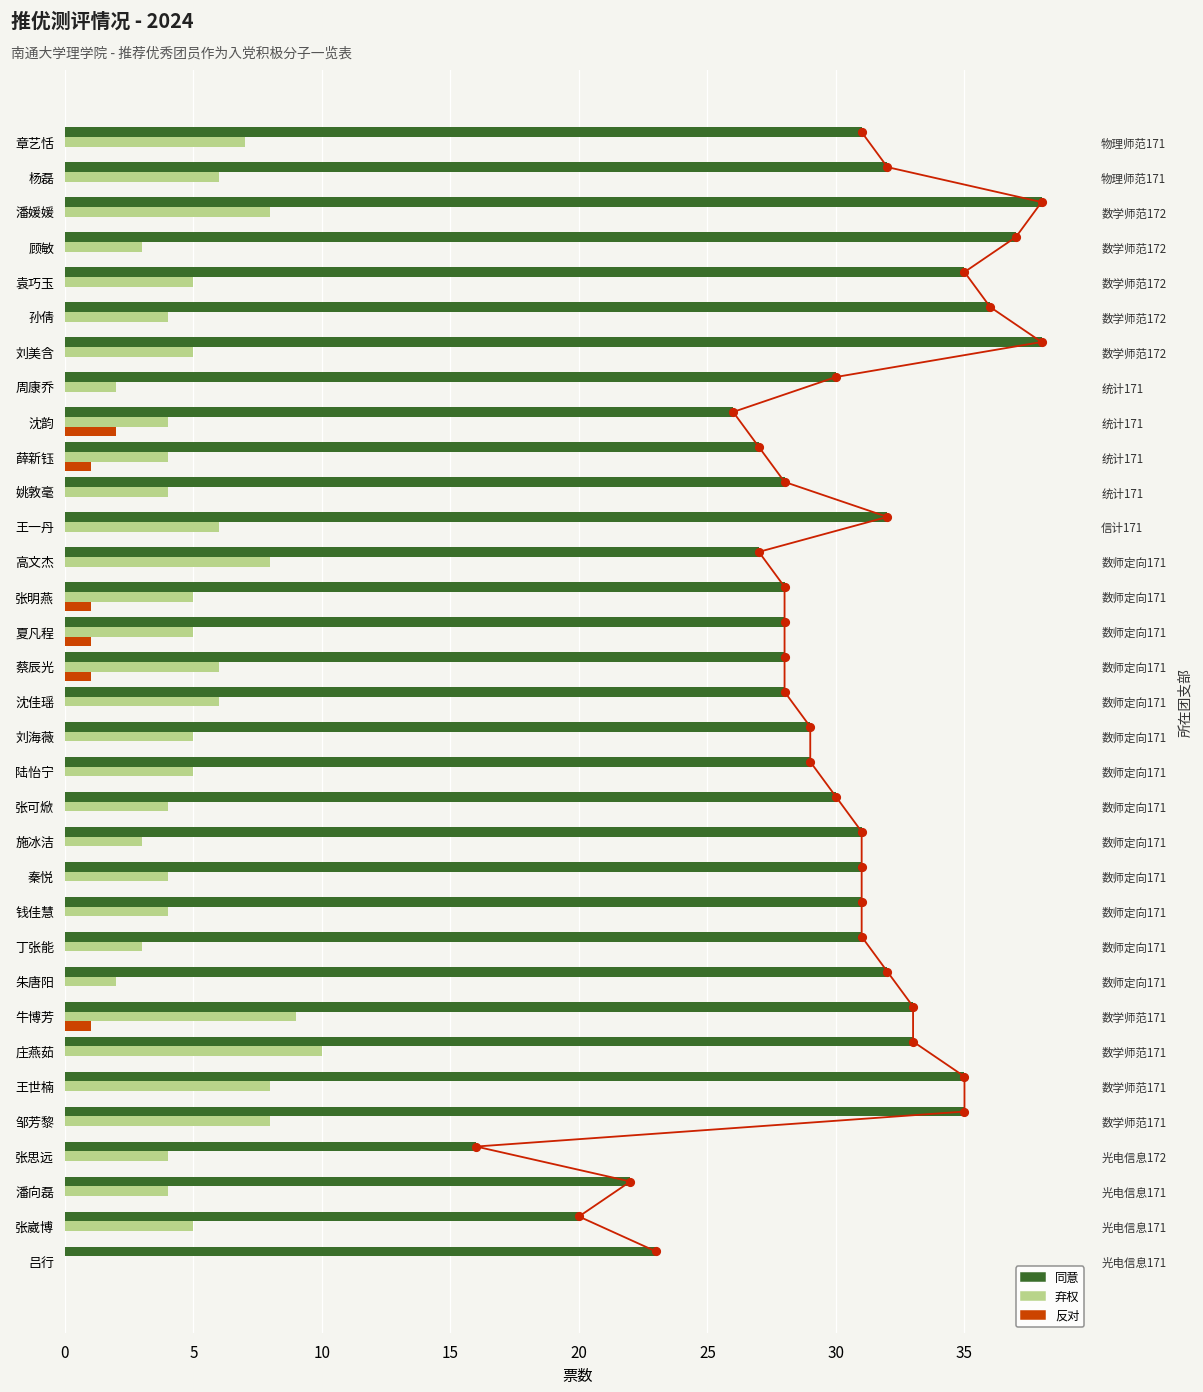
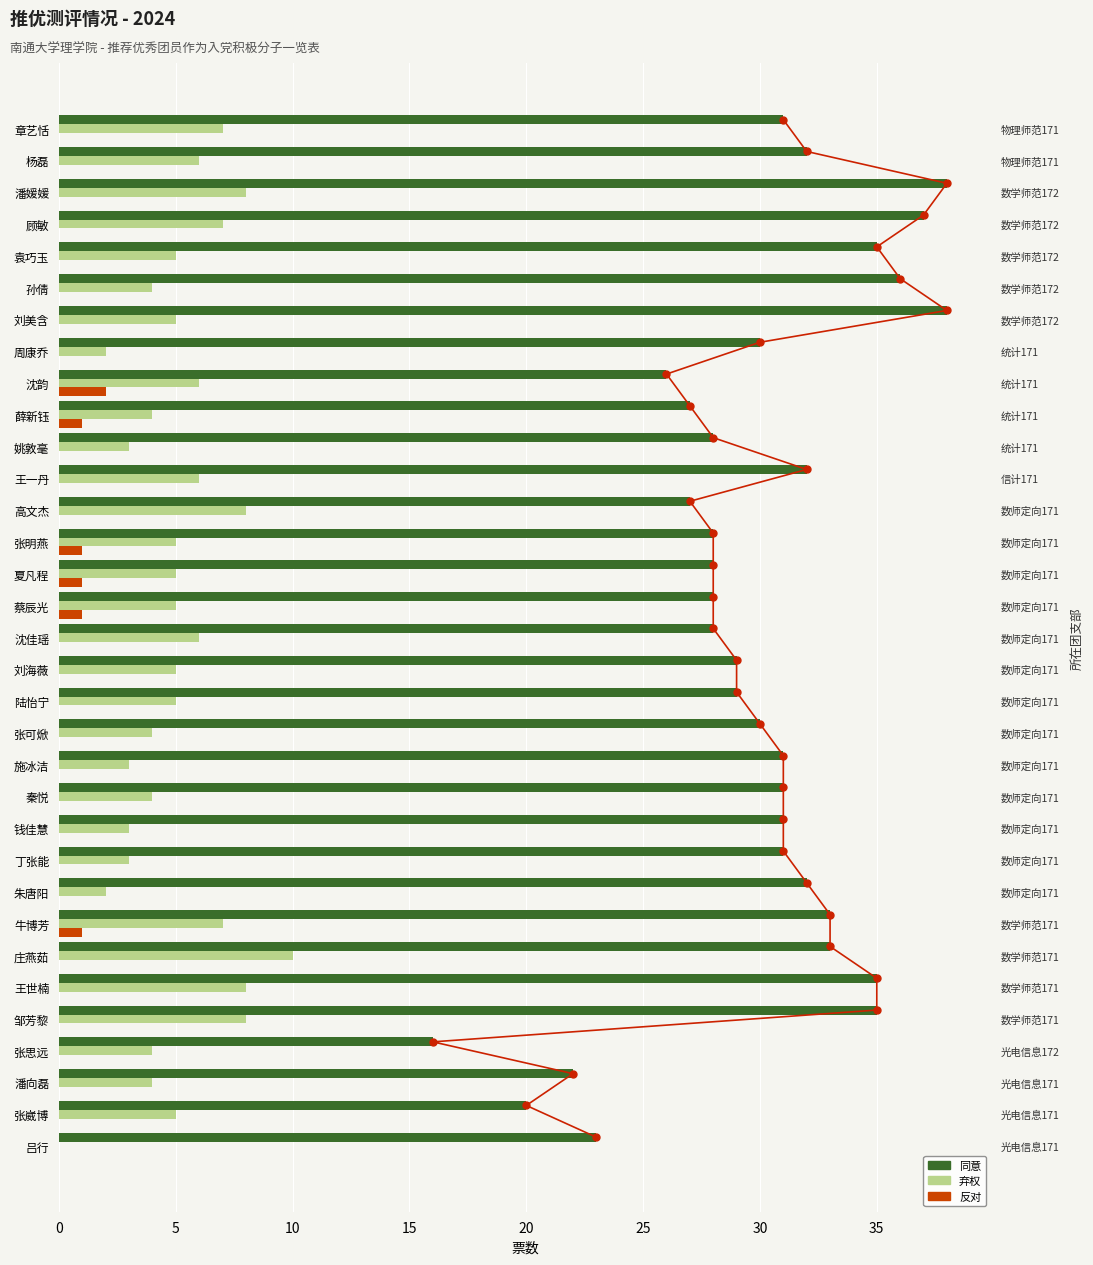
  {
    "弃权": {
      "章艺恬": 7,
      "杨磊": 6,
      "潘媛媛": 8,
-     "顾敏": 3,
+     "顾敏": 7,
      "袁巧玉": 5,
      "孙倩": 4,
      "刘美含": 5,
      "周康乔": 2,
-     "沈韵": 4,
+     "沈韵": 6,
      "薛新钰": 4,
-     "姚敦毫": 4,
+     "姚敦毫": 3,
      "王一丹": 6,
      "高文杰": 8,
      "张明燕": 5,
      "夏凡程": 5,
-     "蔡辰光": 6,
+     "蔡辰光": 5,
      "沈佳瑶": 6,
      "刘海薇": 5,
      "陆怡宁": 5,
      "张可焮": 4,
      "施冰洁": 3,
      "秦悦": 4,
-     "钱佳慧": 4,
+     "钱佳慧": 3,
      "丁张能": 3,
      "朱唐阳": 2,
-     "牛博芳": 9,
+     "牛博芳": 7,
      "庄燕茹": 10,
      "王世楠": 8,
      "邹芳黎": 8,
      "张思远": 4,
      "潘向磊": 4,
      "张崴博": 5,
      "吕行": 0
    }
  }
